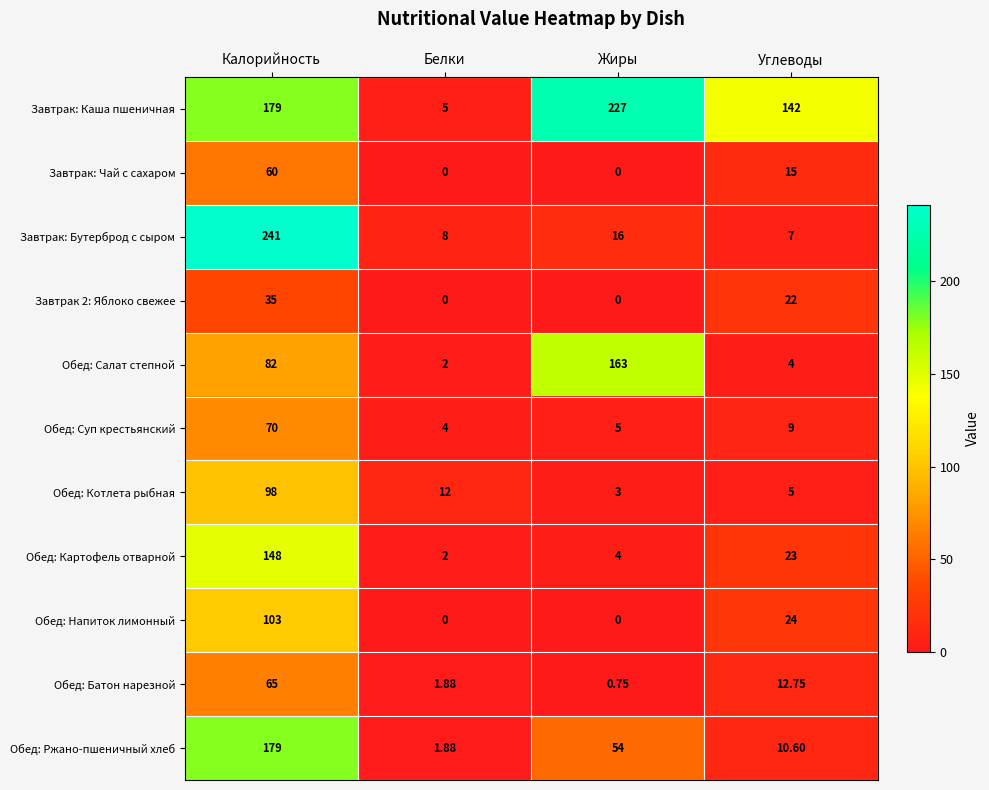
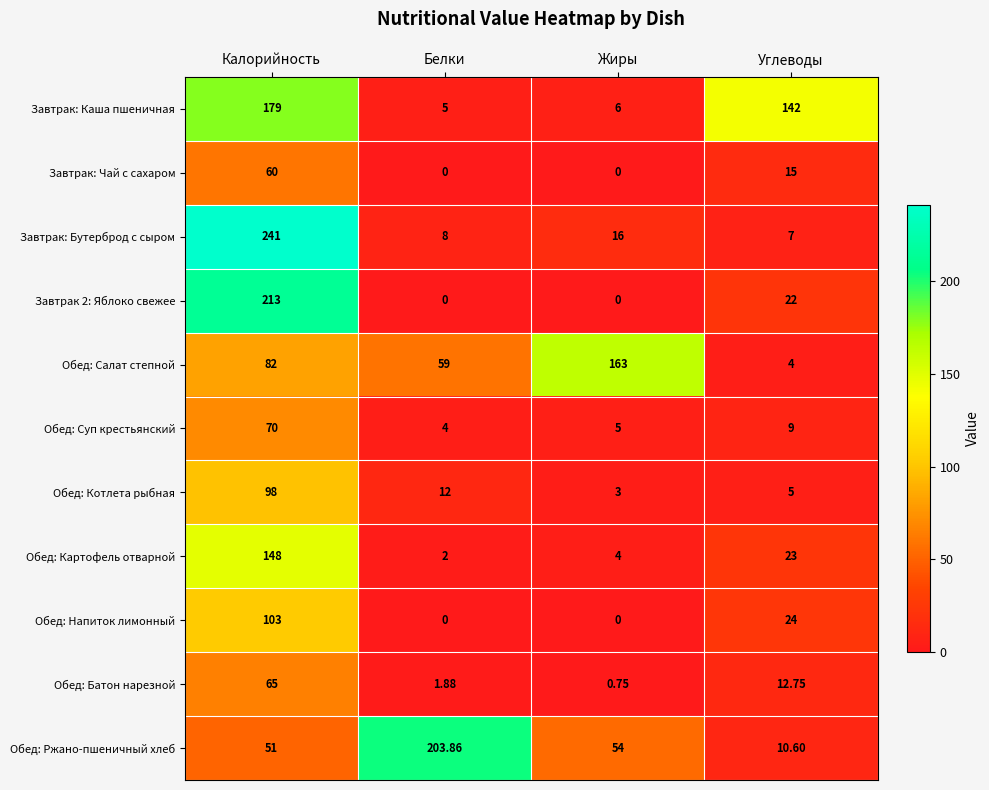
  {
    "Завтрак: Каша пшеничная": {
      "Калорийность": 179,
      "Белки": 5,
-     "Жиры": 227,
+     "Жиры": 6,
      "Углеводы": 142
    },
    "Завтрак: Чай с сахаром": {
      "Калорийность": 60,
      "Белки": 0,
      "Жиры": 0,
      "Углеводы": 15
    },
    "Завтрак: Бутерброд с сыром": {
      "Калорийность": 241,
      "Белки": 8,
      "Жиры": 16,
      "Углеводы": 7
    },
    "Завтрак 2: Яблоко свежее": {
-     "Калорийность": 35,
+     "Калорийность": 213,
      "Белки": 0,
      "Жиры": 0,
      "Углеводы": 22
    },
    "Обед: Салат степной": {
      "Калорийность": 82,
-     "Белки": 2,
+     "Белки": 59,
      "Жиры": 163,
      "Углеводы": 4
    },
    "Обед: Суп крестьянский": {
      "Калорийность": 70,
      "Белки": 4,
      "Жиры": 5,
      "Углеводы": 9
    },
    "Обед: Котлета рыбная": {
      "Калорийность": 98,
      "Белки": 12,
      "Жиры": 3,
      "Углеводы": 5
    },
    "Обед: Картофель отварной": {
      "Калорийность": 148,
      "Белки": 2,
      "Жиры": 4,
      "Углеводы": 23
    },
    "Обед: Напиток лимонный": {
      "Калорийность": 103,
      "Белки": 0,
      "Жиры": 0,
      "Углеводы": 24
    },
    "Обед: Батон нарезной": {
      "Калорийность": 65,
      "Белки": 1.88,
      "Жиры": 0.75,
      "Углеводы": 12.75
    },
    "Обед: Ржано-пшеничный хлеб": {
-     "Калорийность": 179,
-     "Белки": 1.88,
+     "Калорийность": 51,
+     "Белки": 203.86,
      "Жиры": 54,
      "Углеводы": 10.60
    }
  }
